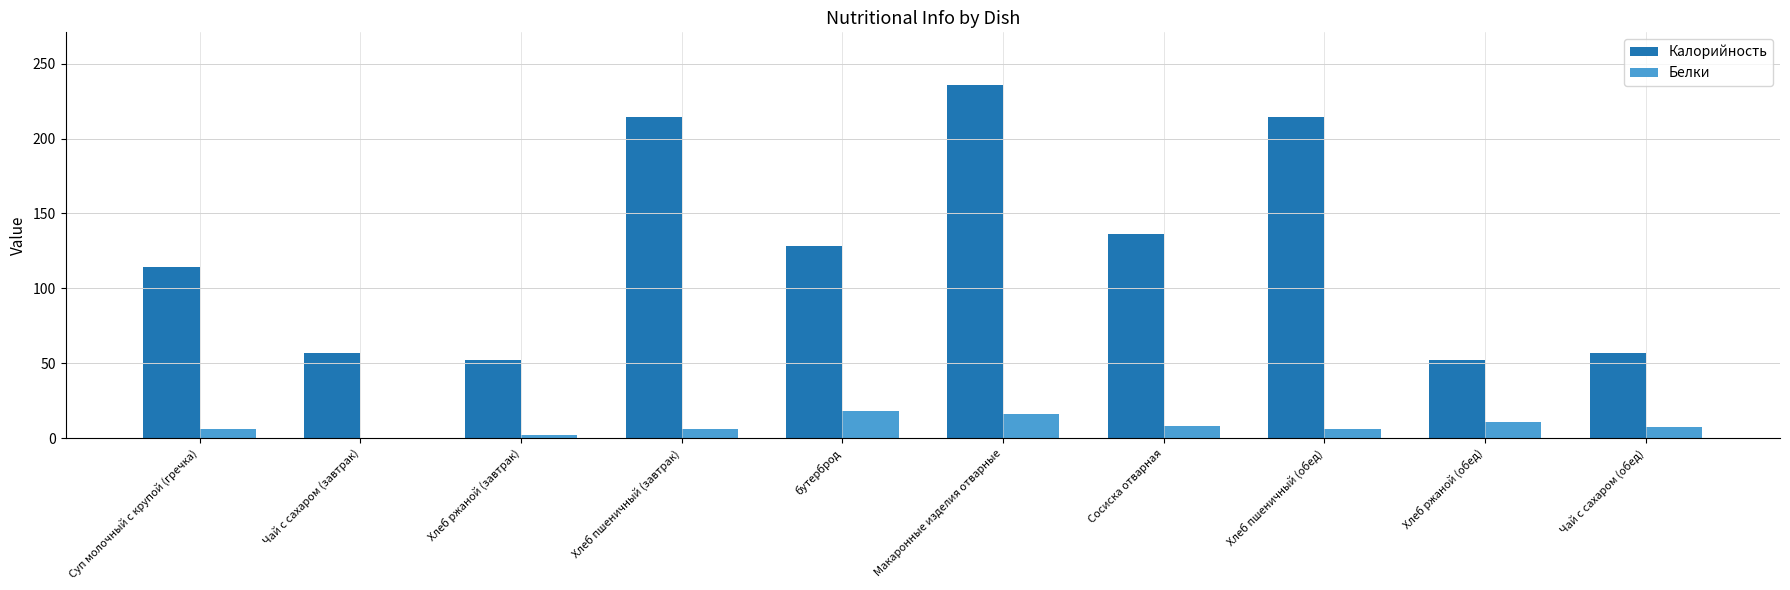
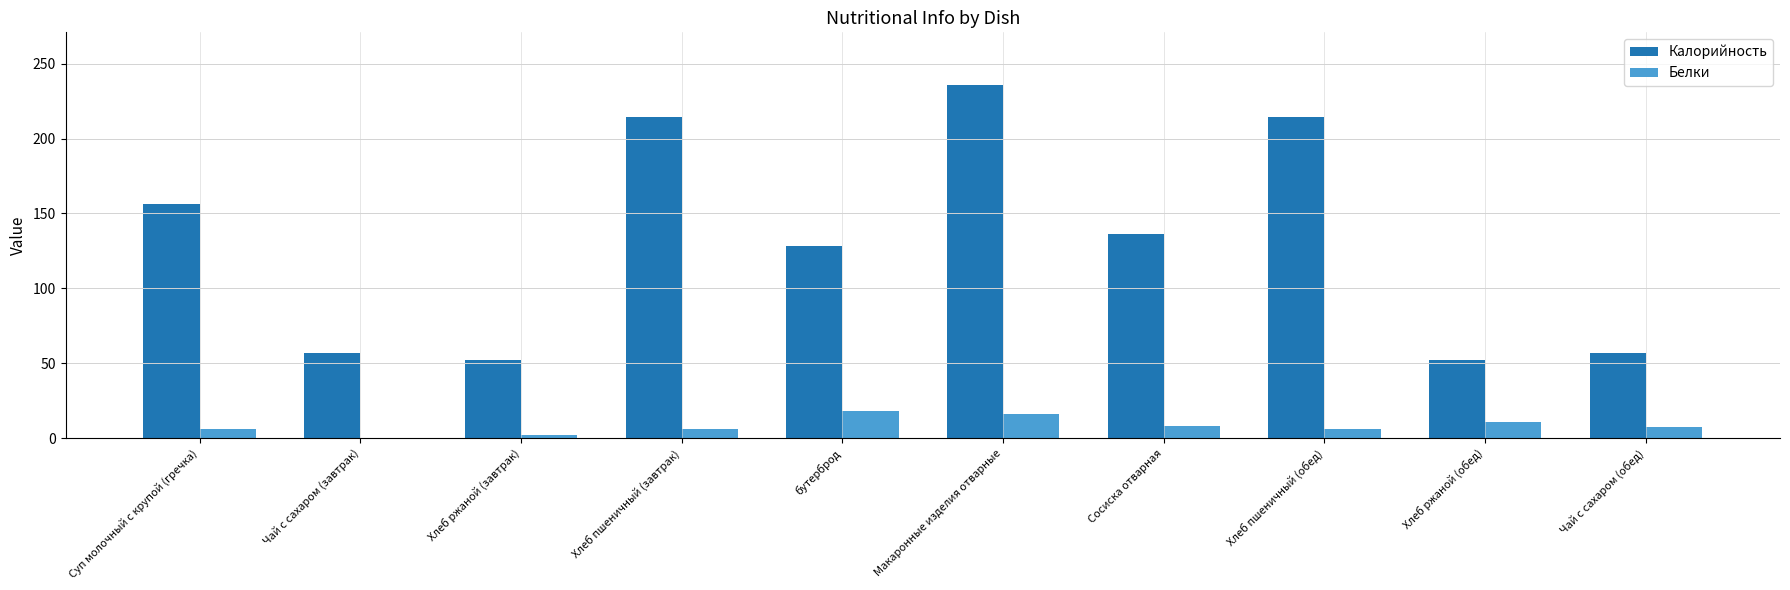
  {
    "Калорийность": {
-     "Суп молочный с крупой (гречка)": 114,
+     "Суп молочный с крупой (гречка)": 156,
      "Чай с сахаром (завтрак)": 57,
      "Хлеб ржаной (завтрак)": 52,
      "Хлеб пшеничный (завтрак)": 214,
      "бутерброд": 128,
      "Макаронные изделия отварные": 236,
      "Сосиска отварная": 136,
      "Хлеб пшеничный (обед)": 214,
      "Хлеб ржаной (обед)": 52,
      "Чай с сахаром (обед)": 57
    },
    "Белки": {
      "Суп молочный с крупой (гречка)": 6,
      "Хлеб ржаной (завтрак)": 2,
      "Хлеб пшеничный (завтрак)": 6,
      "бутерброд": 18,
      "Макаронные изделия отварные": 16,
      "Сосиска отварная": 8,
      "Хлеб пшеничный (обед)": 6,
      "Хлеб ржаной (обед)": 11,
      "Чай с сахаром (обед)": 7
    }
  }
